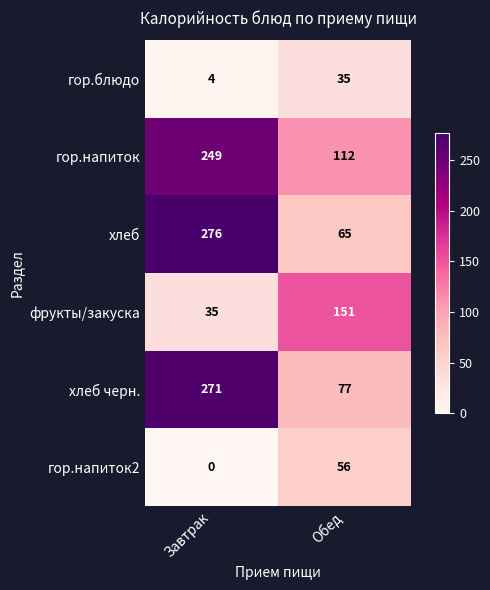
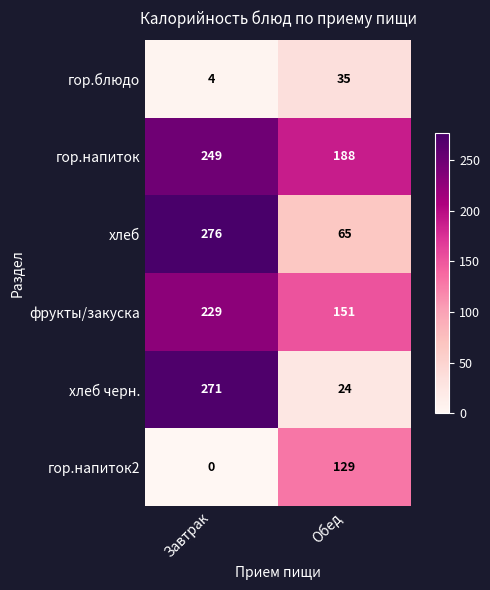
  {
    "гор.блюдо": {
      "Завтрак": 4,
      "Обед": 35
    },
    "гор.напиток": {
      "Завтрак": 249,
-     "Обед": 112
+     "Обед": 188
    },
    "хлеб": {
      "Завтрак": 276,
      "Обед": 65
    },
    "фрукты/закуска": {
-     "Завтрак": 35,
+     "Завтрак": 229,
      "Обед": 151
    },
    "хлеб черн.": {
      "Завтрак": 271,
-     "Обед": 77
+     "Обед": 24
    },
    "гор.напиток2": {
      "Завтрак": 0,
-     "Обед": 56
+     "Обед": 129
    }
  }
